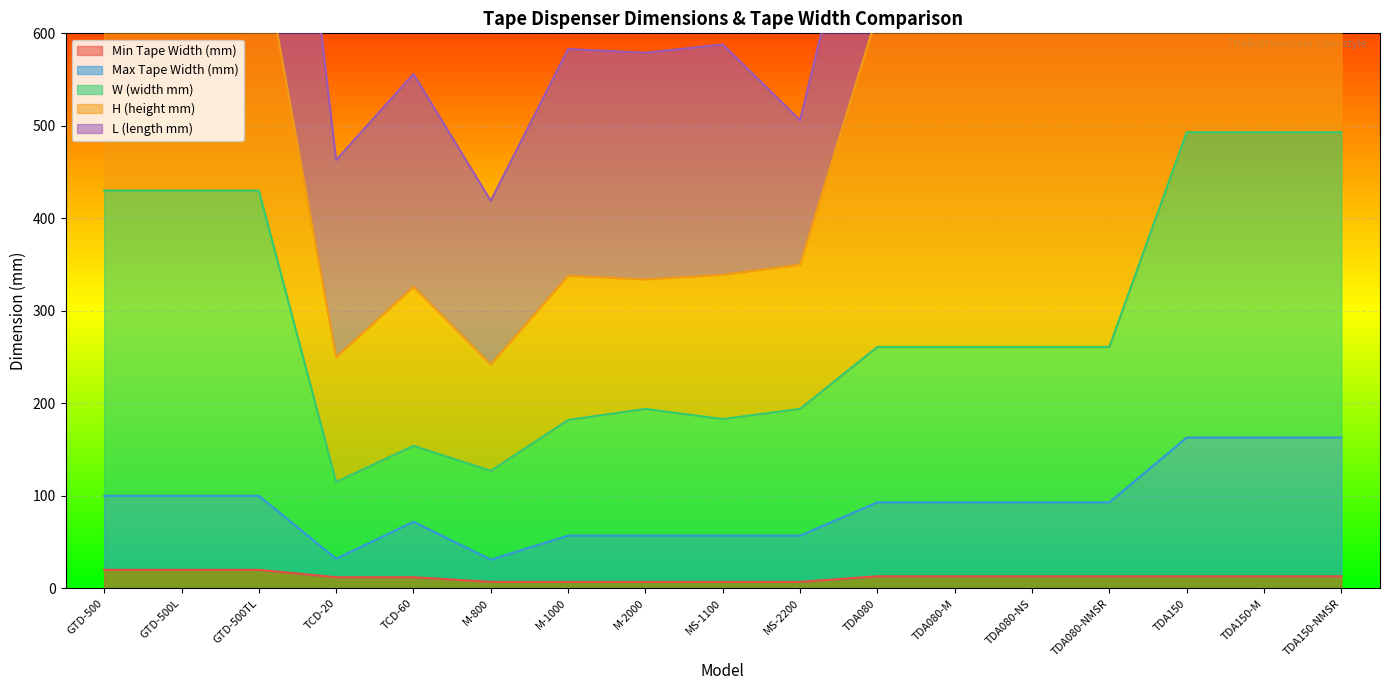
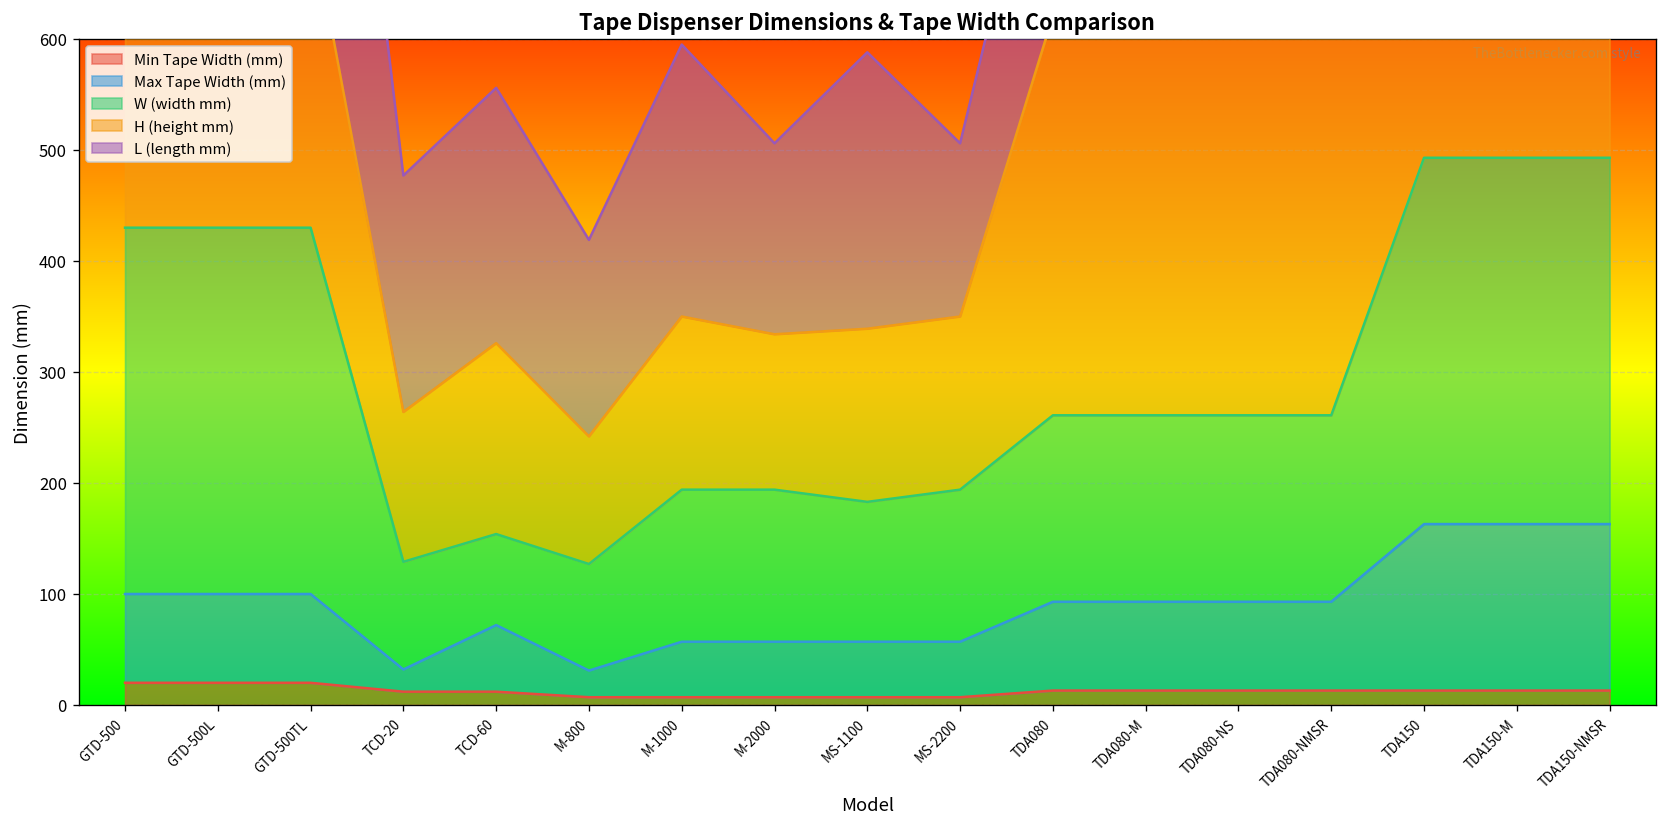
  {
    "Min Tape Width (mm)": {
      "GTD-500": 20,
      "GTD-500L": 20,
      "GTD-500TL": 20,
      "TCD-20": 10,
      "TCD-60": 10,
      "M-800": 10,
      "M-1000": 10,
      "M-2000": 10,
      "MS-1100": 10,
      "MS-2200": 10,
      "TDA080": 10,
      "TDA080-M": 10,
      "TDA080-NS": 10,
      "TDA080-NMSR": 10,
      "TDA150": 10,
      "TDA150-M": 10,
      "TDA150-NMSR": 10
    },
    "Max Tape Width (mm)": {
      "GTD-500": 80,
      "GTD-500L": 80,
      "GTD-500TL": 80,
      "TCD-20": 20,
      "TCD-60": 60,
      "M-800": 20,
      "M-1000": 50,
      "M-2000": 50,
      "MS-1100": 50,
      "MS-2200": 50,
      "TDA080": 80,
      "TDA080-M": 80,
      "TDA080-NS": 80,
      "TDA080-NMSR": 80,
      "TDA150": 150,
      "TDA150-M": 150,
      "TDA150-NMSR": 150
    },
    "W (width mm)": {
      "GTD-500": 330,
      "GTD-500L": 330,
      "GTD-500TL": 330,
-     "TCD-20": 80,
+     "TCD-20": 100,
      "TCD-60": 80,
      "M-800": 100,
-     "M-1000": 130,
+     "M-1000": 140,
      "M-2000": 140,
      "MS-1100": 130,
      "MS-2200": 140,
      "TDA080": 170,
      "TDA080-M": 170,
      "TDA080-NS": 170,
      "TDA080-NMSR": 170,
      "TDA150": 330,
      "TDA150-M": 330,
      "TDA150-NMSR": 330
    },
    "H (height mm)": {
      "TCD-20": 140,
      "TCD-60": 170,
      "M-800": 120,
      "M-1000": 160,
      "M-2000": 140,
      "MS-1100": 160,
      "MS-2200": 160
    },
    "L (length mm)": {
      "TCD-20": 210,
      "TCD-60": 230,
      "M-800": 180,
      "M-1000": 250,
-     "M-2000": 250,
+     "M-2000": 170,
      "MS-1100": 250,
      "MS-2200": 160
    }
  }
